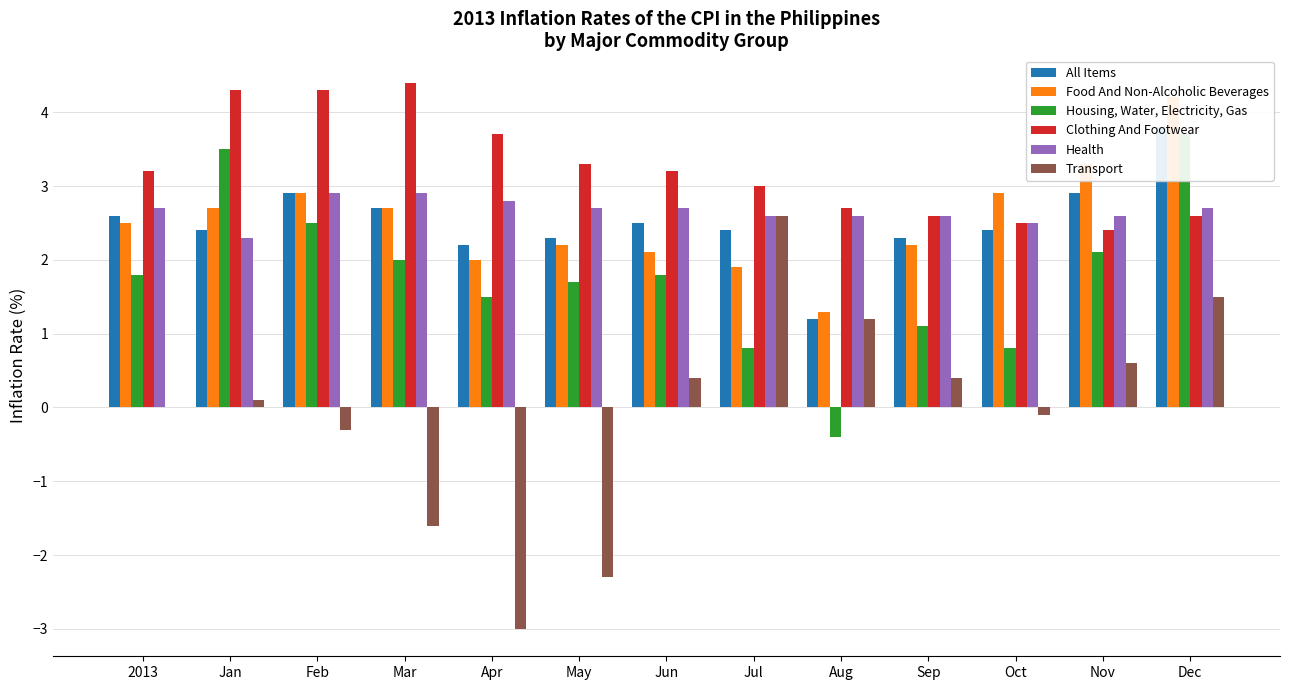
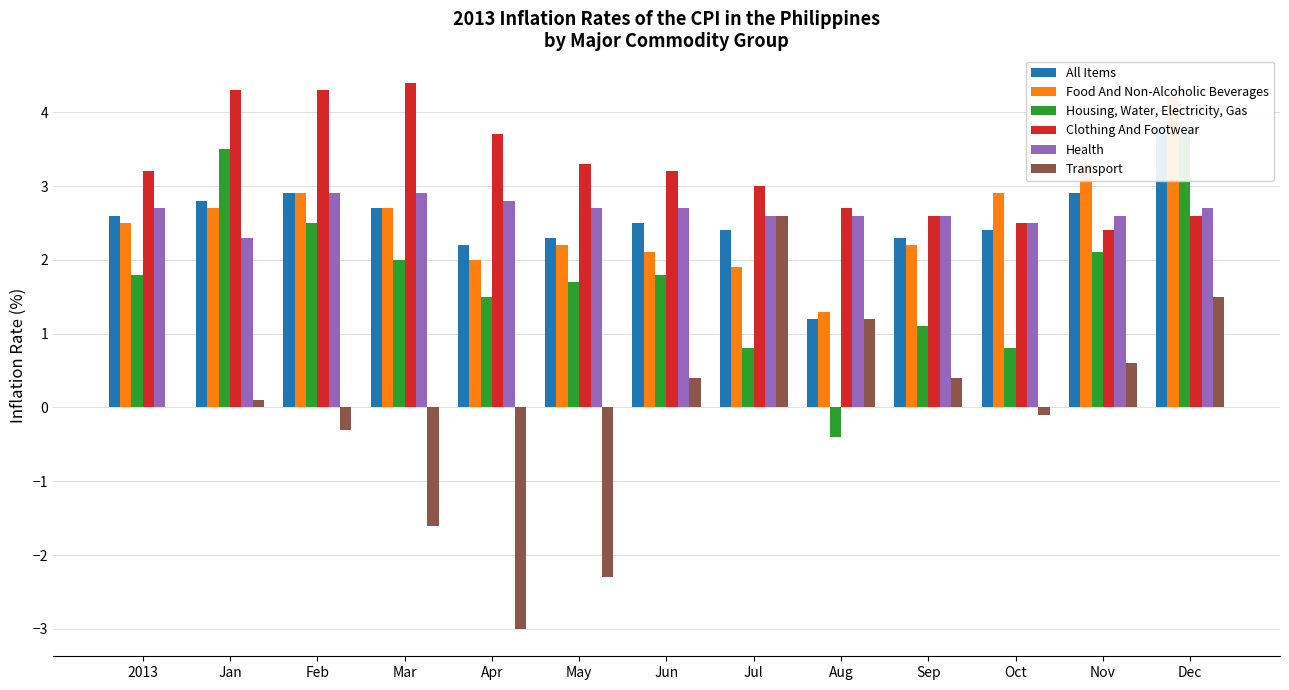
  {
    "All Items": {
      "2013": 2.6,
-     "Jan": 2.4,
+     "Jan": 2.8,
      "Feb": 2.9,
      "Mar": 2.7,
      "Apr": 2.2,
      "May": 2.3,
      "Jun": 2.5,
      "Jul": 2.4,
      "Aug": 1.2,
      "Sep": 2.3,
      "Oct": 2.4,
      "Nov": 2.9
    },
    "Food And Non-Alcoholic Beverages": {
      "2013": 2.5,
      "Jan": 2.7,
      "Feb": 2.9,
      "Mar": 2.7,
      "Apr": 2.0,
      "May": 2.2,
      "Jun": 2.1,
      "Jul": 1.9,
      "Aug": 1.3,
      "Sep": 2.2,
      "Oct": 2.9
    },
    "Housing, Water, Electricity, Gas": {
      "2013": 1.8,
      "Jan": 3.5,
      "Feb": 2.5,
      "Mar": 2.0,
      "Apr": 1.5,
      "May": 1.7,
      "Jun": 1.8,
      "Jul": 0.8,
      "Aug": -0.4,
      "Sep": 1.1,
      "Oct": 0.8,
      "Nov": 2.1
    },
    "Clothing And Footwear": {
      "2013": 3.2,
      "Jan": 4.3,
      "Feb": 4.3,
      "Mar": 4.4,
      "Apr": 3.7,
      "May": 3.3,
      "Jun": 3.2,
      "Jul": 3.0,
      "Aug": 2.7,
      "Sep": 2.6,
      "Oct": 2.5,
      "Nov": 2.4,
      "Dec": 2.6
    },
    "Health": {
      "2013": 2.7,
      "Jan": 2.3,
      "Feb": 2.9,
      "Mar": 2.9,
      "Apr": 2.8,
      "May": 2.7,
      "Jun": 2.7,
      "Jul": 2.6,
      "Aug": 2.6,
      "Sep": 2.6,
      "Oct": 2.5,
      "Nov": 2.6,
      "Dec": 2.7
    },
    "Transport": {
      "2013": 0.0,
      "Jan": 0.1,
      "Feb": -0.3,
      "Mar": -1.6,
      "Apr": -3.0,
      "May": -2.3,
      "Jun": 0.4,
      "Jul": 2.6,
      "Aug": 1.2,
      "Sep": 0.4,
      "Oct": -0.1,
      "Nov": 0.6,
      "Dec": 1.5
    }
  }
